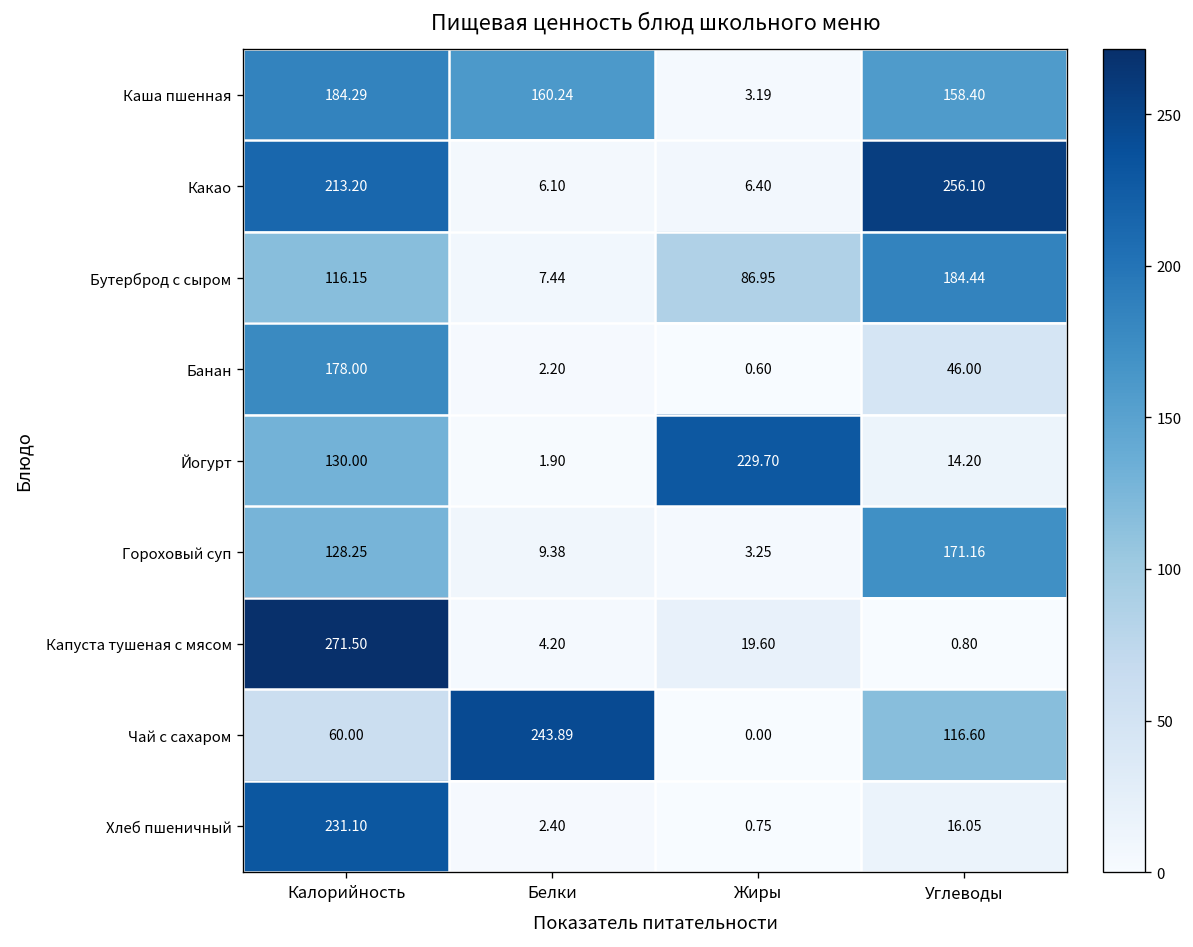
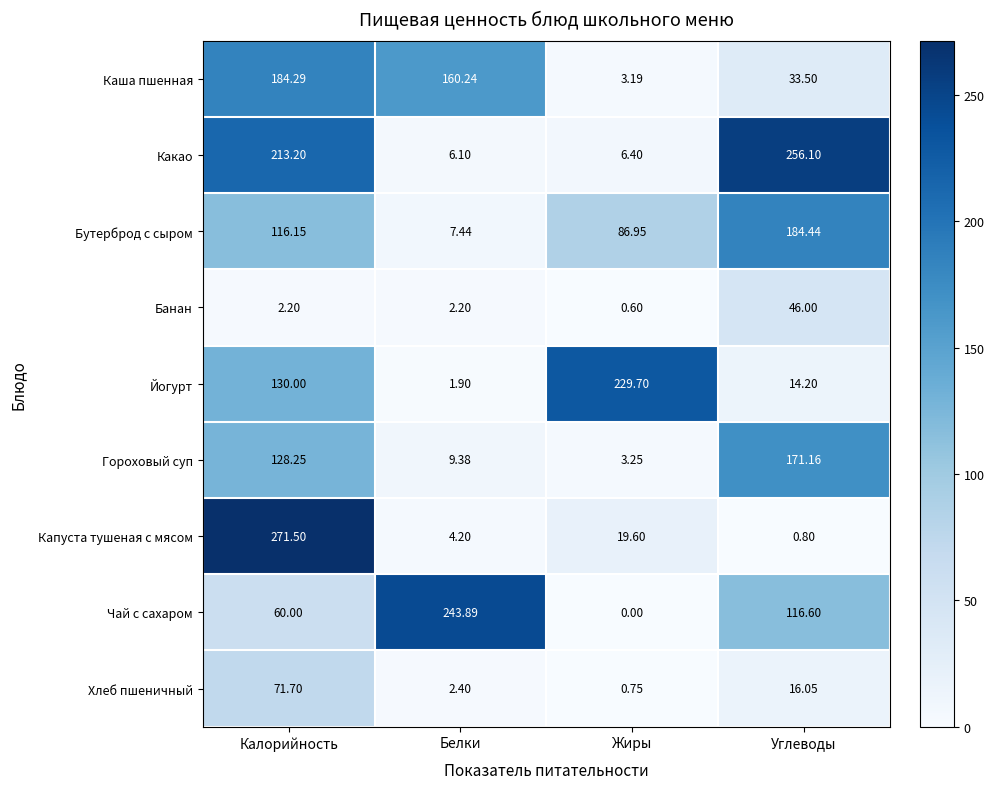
  {
    "Каша пшенная": {
      "Калорийность": 184.29,
      "Белки": 160.24,
      "Жиры": 3.19,
-     "Углеводы": 158.40
+     "Углеводы": 33.50
    },
    "Какао": {
      "Калорийность": 213.20,
      "Белки": 6.10,
      "Жиры": 6.40,
      "Углеводы": 256.10
    },
    "Бутерброд с сыром": {
      "Калорийность": 116.15,
      "Белки": 7.44,
      "Жиры": 86.95,
      "Углеводы": 184.44
    },
    "Банан": {
-     "Калорийность": 178.00,
+     "Калорийность": 2.20,
      "Белки": 2.20,
      "Жиры": 0.60,
      "Углеводы": 46.00
    },
    "Йогурт": {
      "Калорийность": 130.00,
      "Белки": 1.90,
      "Жиры": 229.70,
      "Углеводы": 14.20
    },
    "Гороховый суп": {
      "Калорийность": 128.25,
      "Белки": 9.38,
      "Жиры": 3.25,
      "Углеводы": 171.16
    },
    "Капуста тушеная с мясом": {
      "Калорийность": 271.50,
      "Белки": 4.20,
      "Жиры": 19.60,
      "Углеводы": 0.80
    },
    "Чай с сахаром": {
      "Калорийность": 60.00,
      "Белки": 243.89,
      "Жиры": 0.00,
      "Углеводы": 116.60
    },
    "Хлеб пшеничный": {
-     "Калорийность": 231.10,
+     "Калорийность": 71.70,
      "Белки": 2.40,
      "Жиры": 0.75,
      "Углеводы": 16.05
    }
  }
